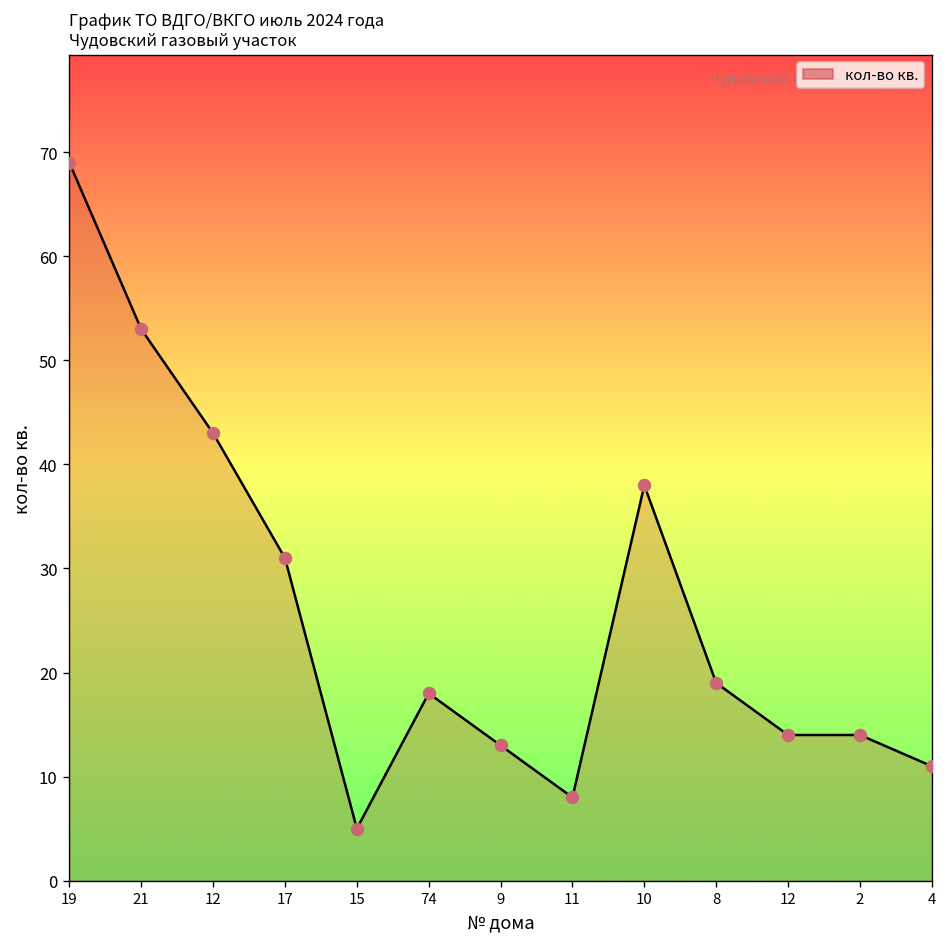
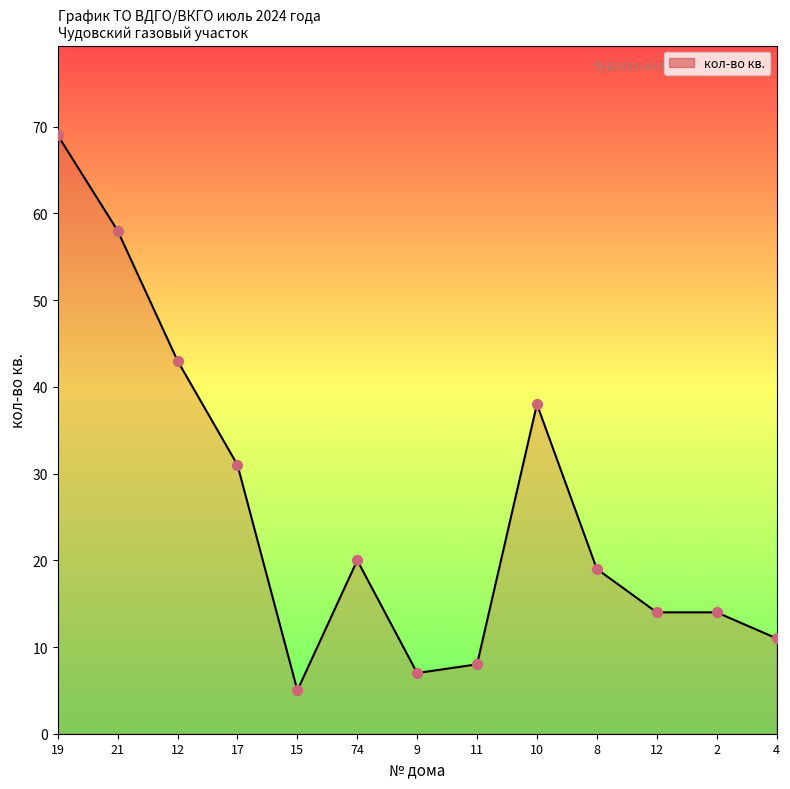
  {
    "19": 69,
-   "21": 53,
+   "21": 58,
    "17": 31,
    "15": 5,
-   "74": 18,
-   "9": 13,
+   "74": 20,
+   "9": 7,
    "11": 8,
    "10": 38,
    "8": 19,
    "2": 14,
    "4": 11
  }
